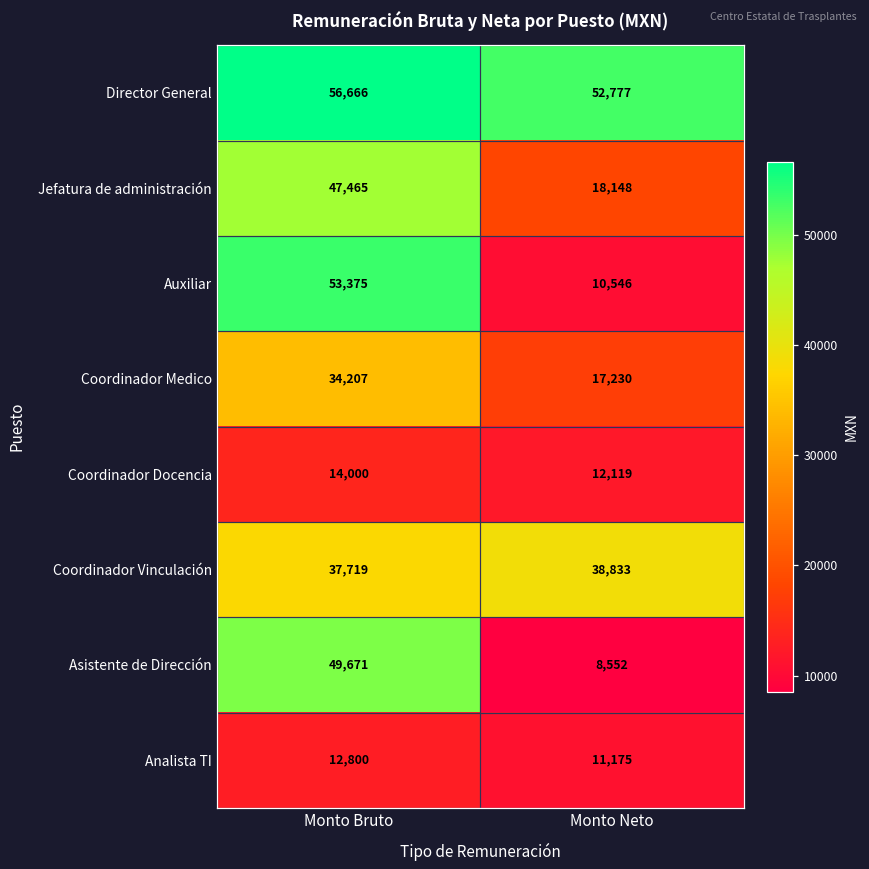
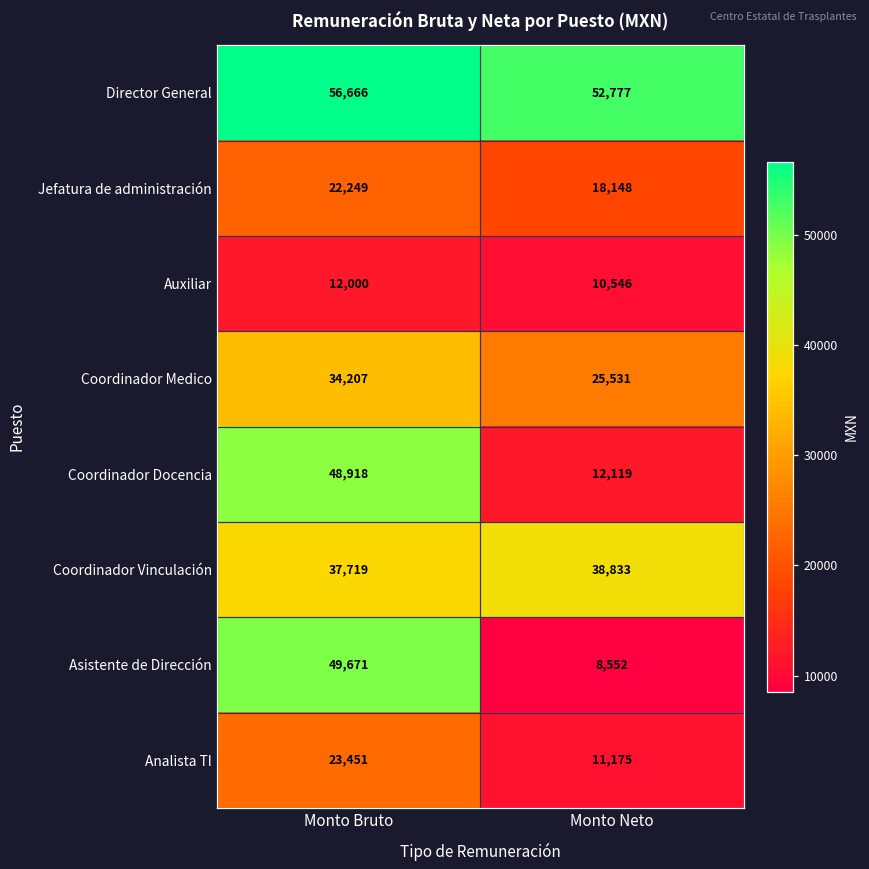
  {
    "Director General": {
      "Monto Bruto": "56,666",
      "Monto Neto": "52,777"
    },
    "Jefatura de administración": {
-     "Monto Bruto": "47,465",
+     "Monto Bruto": "22,249",
      "Monto Neto": "18,148"
    },
    "Auxiliar": {
-     "Monto Bruto": "53,375",
+     "Monto Bruto": "12,000",
      "Monto Neto": "10,546"
    },
    "Coordinador Medico": {
      "Monto Bruto": "34,207",
-     "Monto Neto": "17,230"
+     "Monto Neto": "25,531"
    },
    "Coordinador Docencia": {
-     "Monto Bruto": "14,000",
+     "Monto Bruto": "48,918",
      "Monto Neto": "12,119"
    },
    "Coordinador Vinculación": {
      "Monto Bruto": "37,719",
      "Monto Neto": "38,833"
    },
    "Asistente de Dirección": {
      "Monto Bruto": "49,671",
      "Monto Neto": "8,552"
    },
    "Analista TI": {
-     "Monto Bruto": "12,800",
+     "Monto Bruto": "23,451",
      "Monto Neto": "11,175"
    }
  }
